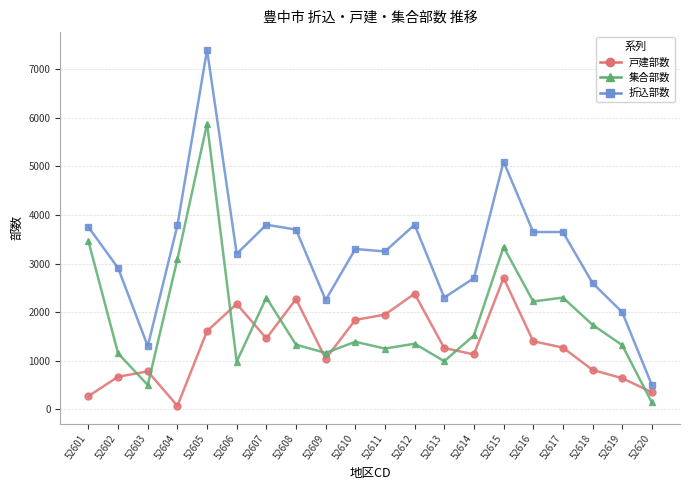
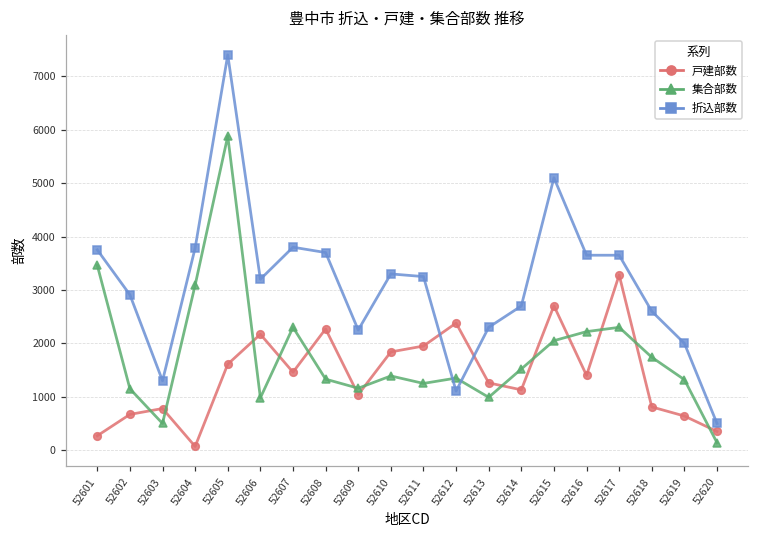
  {
    "戸建部数": {
      "52601": 300,
      "52602": 700,
      "52603": 800,
      "52604": 100,
      "52605": 1600,
      "52606": 2200,
      "52607": 1500,
      "52608": 2300,
      "52609": 1000,
      "52610": 1800,
      "52611": 2000,
      "52612": 2400,
      "52613": 1300,
      "52614": 1100,
      "52615": 2700,
      "52616": 1400,
-     "52617": 1300,
+     "52617": 3300,
      "52618": 800,
      "52619": 600,
      "52620": 400
    },
    "集合部数": {
      "52601": 3500,
      "52602": 1200,
      "52603": 500,
      "52604": 3100,
      "52605": 5900,
      "52606": 1000,
      "52607": 2300,
      "52608": 1300,
      "52609": 1200,
      "52610": 1400,
      "52611": 1300,
      "52612": 1400,
      "52613": 1000,
      "52614": 1500,
-     "52615": 3300,
+     "52615": 2100,
      "52616": 2200,
      "52617": 2300,
      "52618": 1700,
      "52619": 1300,
      "52620": 100
    },
    "折込部数": {
      "52601": 3800,
      "52602": 2900,
      "52603": 1300,
      "52604": 3800,
      "52605": 7400,
      "52606": 3200,
      "52607": 3800,
      "52608": 3700,
      "52609": 2300,
      "52610": 3300,
      "52611": 3300,
-     "52612": 3800,
+     "52612": 1100,
      "52613": 2300,
      "52614": 2700,
      "52615": 5100,
      "52616": 3700,
      "52617": 3700,
      "52618": 2600,
      "52619": 2000,
      "52620": 500
    }
  }
